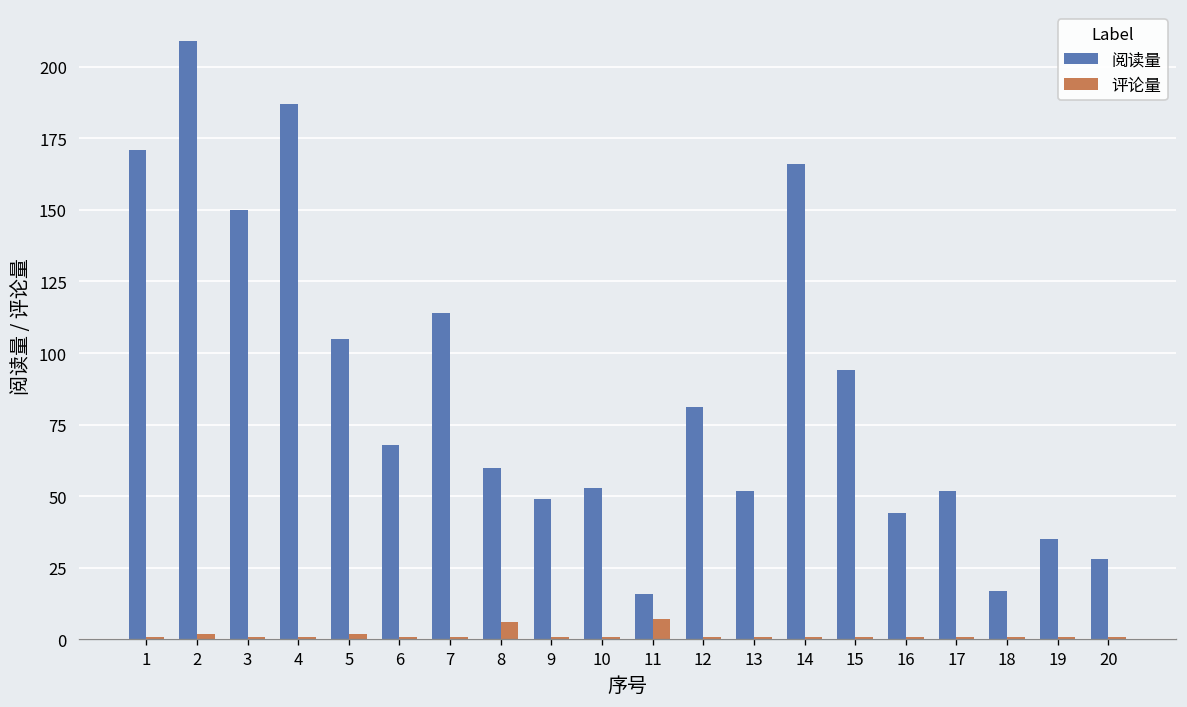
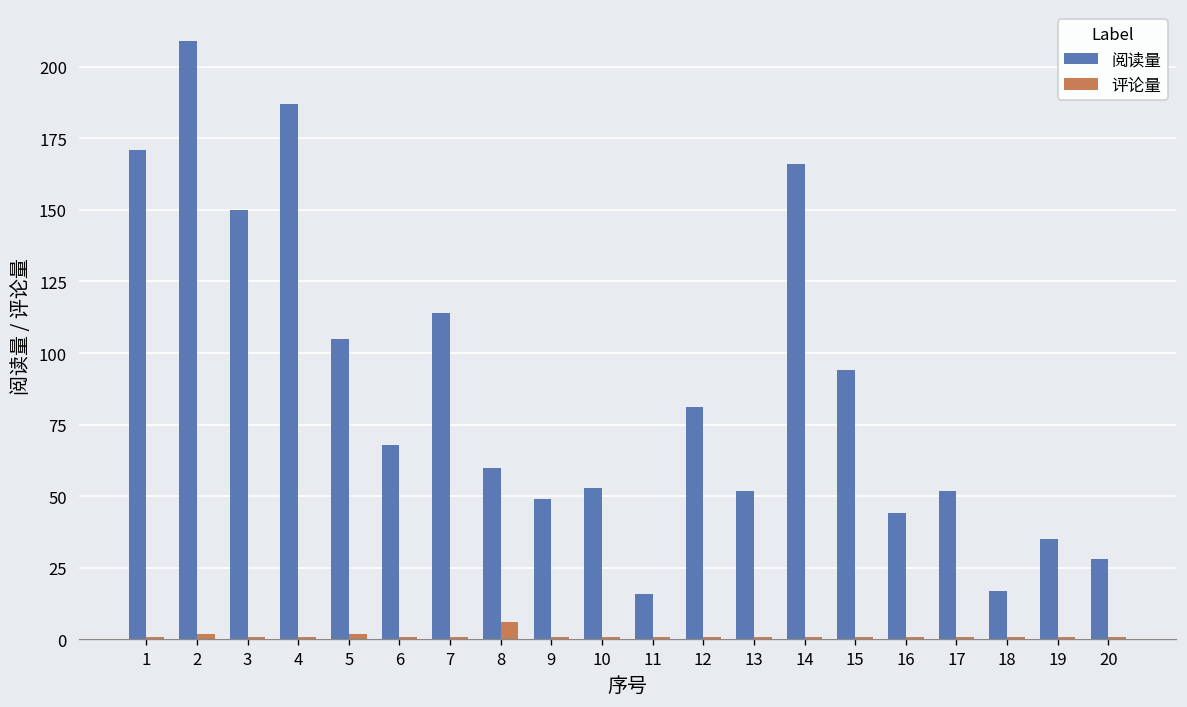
  {
    "阅读量": {
      "1": 171,
      "2": 209,
      "3": 150,
      "4": 187,
      "5": 105,
      "6": 68,
      "7": 114,
      "8": 60,
      "9": 49,
      "10": 53,
      "11": 16,
      "12": 81,
      "13": 52,
      "14": 166,
      "15": 94,
      "16": 44,
      "17": 52,
      "18": 17,
      "19": 35,
      "20": 28
    },
    "评论量": {
      "2": 2,
      "5": 2,
      "8": 6,
-     "11": 7
+     "11": 1
    }
  }
